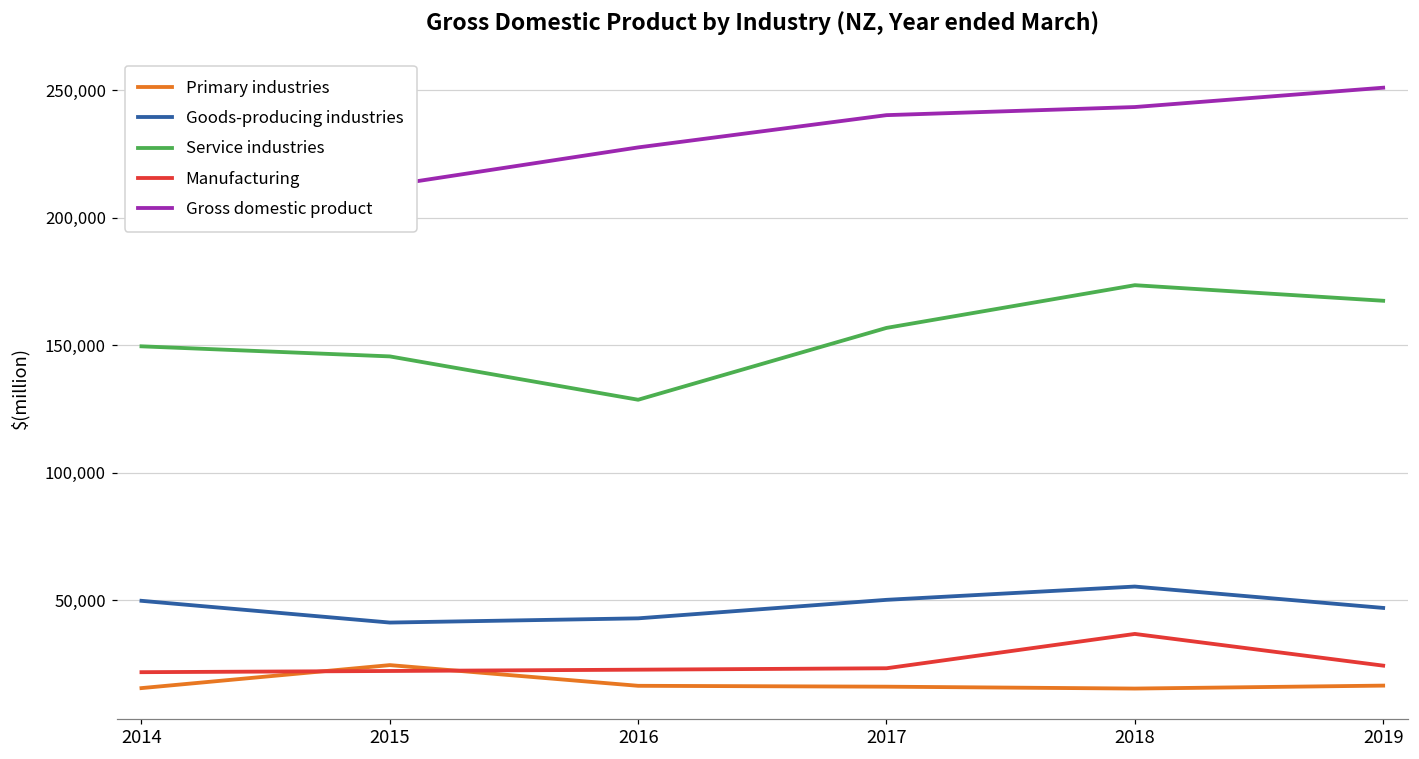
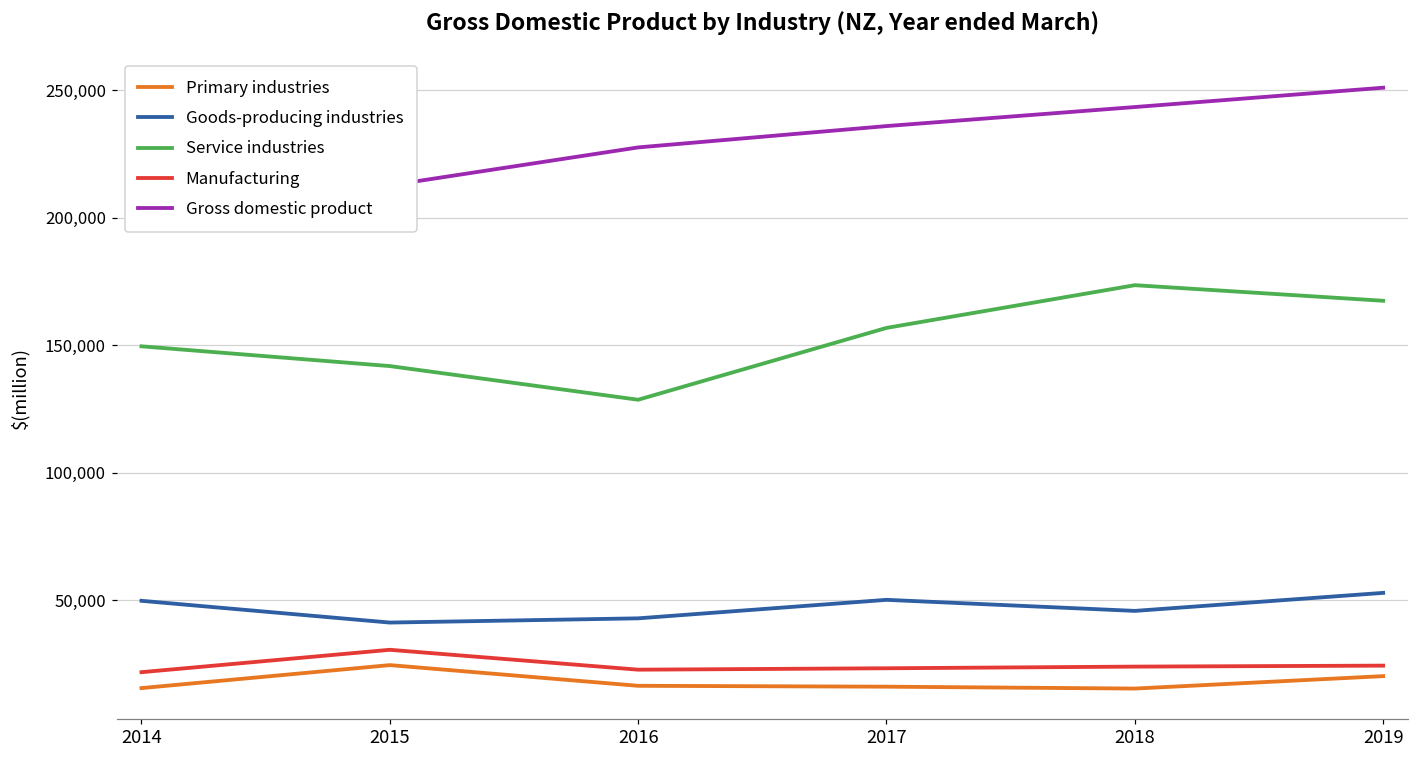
  {
    "Primary industries": {
      "2014": "15,000",
      "2015": "25,000",
      "2016": "16,000",
      "2017": "16,000",
      "2018": "15,000",
-     "2019": "16,000"
+     "2019": "20,000"
    },
    "Goods-producing industries": {
      "2014": "50,000",
      "2015": "41,000",
      "2016": "43,000",
      "2017": "50,000",
-     "2018": "55,000",
-     "2019": "47,000"
+     "2018": "46,000",
+     "2019": "53,000"
    },
    "Service industries": {
      "2014": "150,000",
-     "2015": "146,000",
+     "2015": "142,000",
      "2016": "129,000",
      "2017": "157,000",
      "2018": "174,000",
      "2019": "167,000"
    },
    "Manufacturing": {
      "2014": "22,000",
-     "2015": "22,000",
+     "2015": "31,000",
      "2016": "23,000",
      "2017": "23,000",
-     "2018": "37,000",
+     "2018": "24,000",
      "2019": "24,000"
    },
    "Gross domestic product": {
      "2016": "228,000",
-     "2017": "240,000",
+     "2017": "236,000",
      "2018": "243,000",
      "2019": "251,000"
    }
  }
